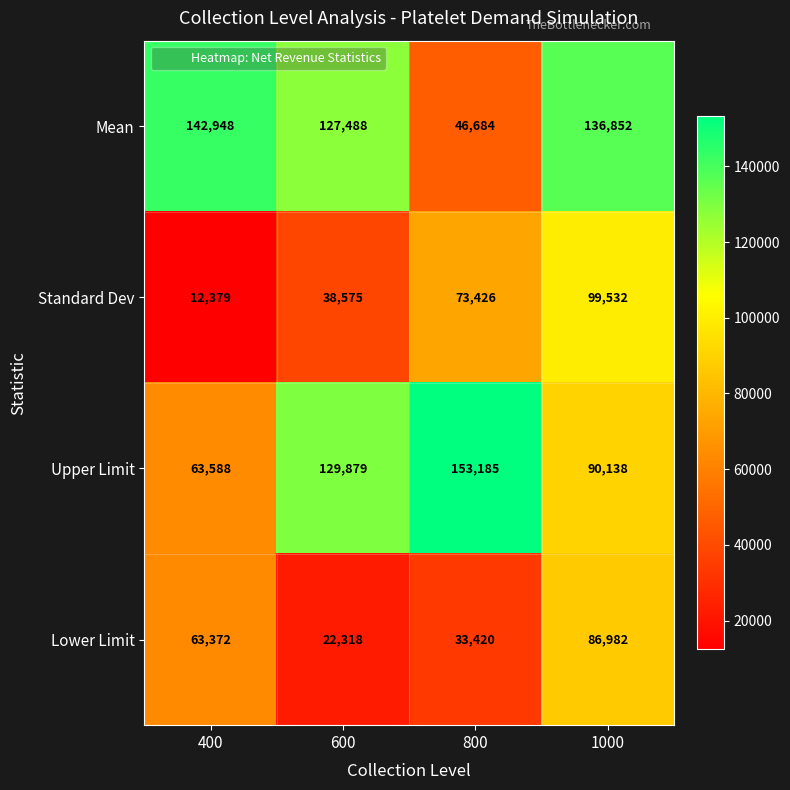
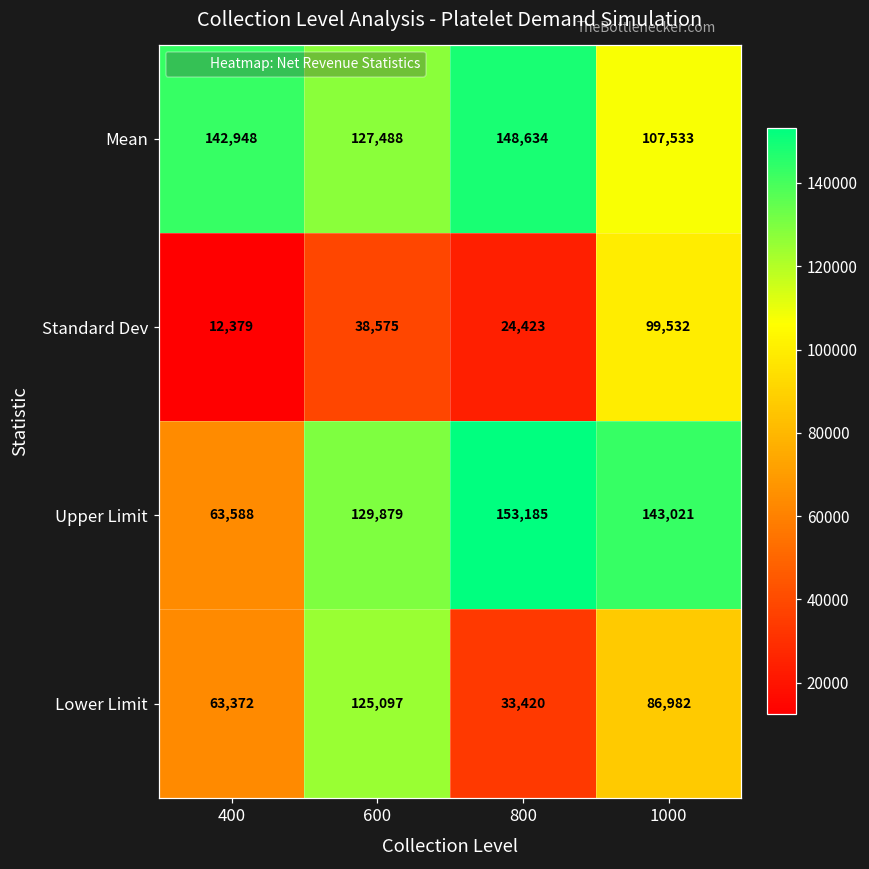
  {
    "Mean": {
      "400": "142,948",
      "600": "127,488",
-     "800": "46,684",
-     "1000": "136,852"
+     "800": "148,634",
+     "1000": "107,533"
    },
    "Standard Dev": {
      "400": "12,379",
      "600": "38,575",
-     "800": "73,426",
+     "800": "24,423",
      "1000": "99,532"
    },
    "Upper Limit": {
      "400": "63,588",
      "600": "129,879",
      "800": "153,185",
-     "1000": "90,138"
+     "1000": "143,021"
    },
    "Lower Limit": {
      "400": "63,372",
-     "600": "22,318",
+     "600": "125,097",
      "800": "33,420",
      "1000": "86,982"
    }
  }
